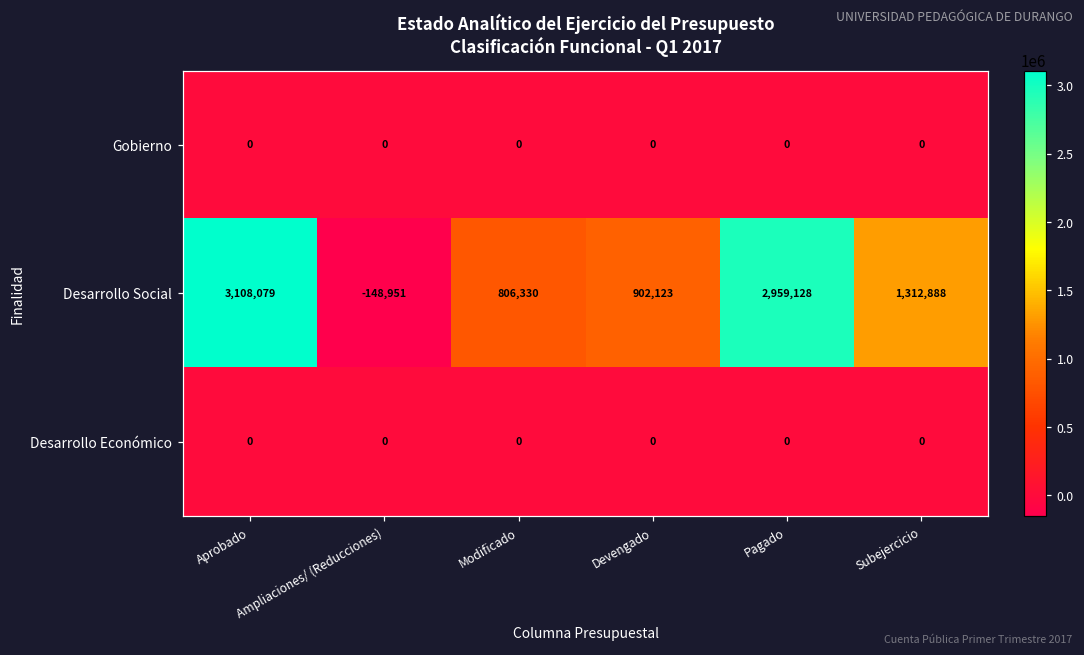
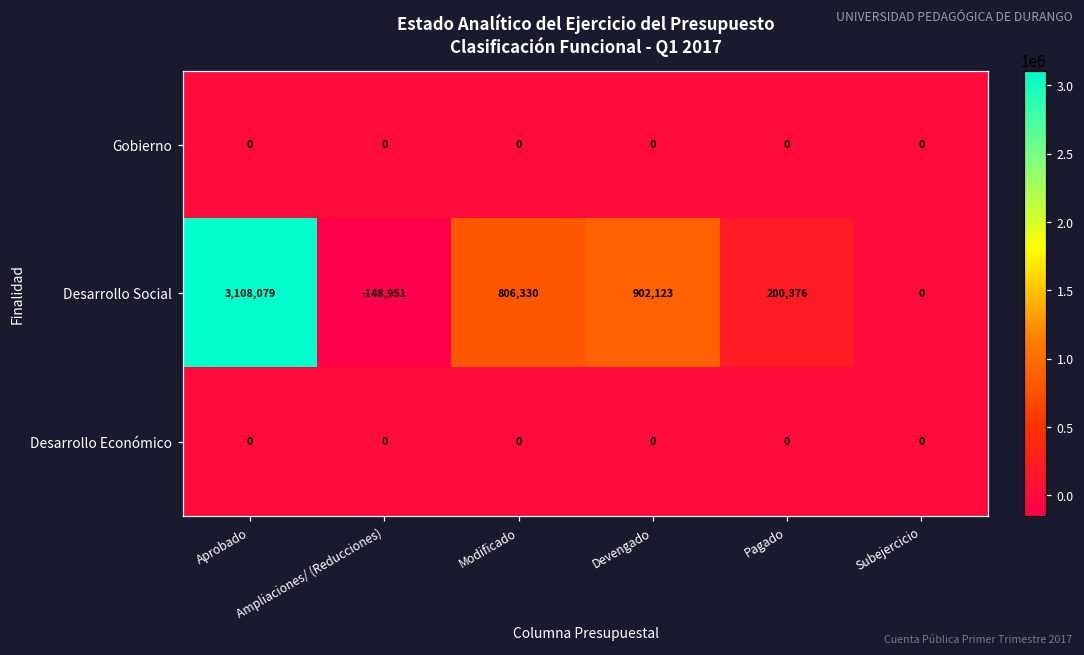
  {
    "Gobierno": {
      "Aprobado": "0",
      "Ampliaciones/ (Reducciones)": "0",
      "Modificado": "0",
      "Devengado": "0",
      "Pagado": "0",
      "Subejercicio": "0"
    },
    "Desarrollo Social": {
      "Aprobado": "3,108,079",
      "Ampliaciones/ (Reducciones)": "-148,951",
      "Modificado": "806,330",
      "Devengado": "902,123",
-     "Pagado": "2,959,128",
-     "Subejercicio": "1,312,888"
+     "Pagado": "200,376",
+     "Subejercicio": "0"
    },
    "Desarrollo Económico": {
      "Aprobado": "0",
      "Ampliaciones/ (Reducciones)": "0",
      "Modificado": "0",
      "Devengado": "0",
      "Pagado": "0",
      "Subejercicio": "0"
    }
  }
